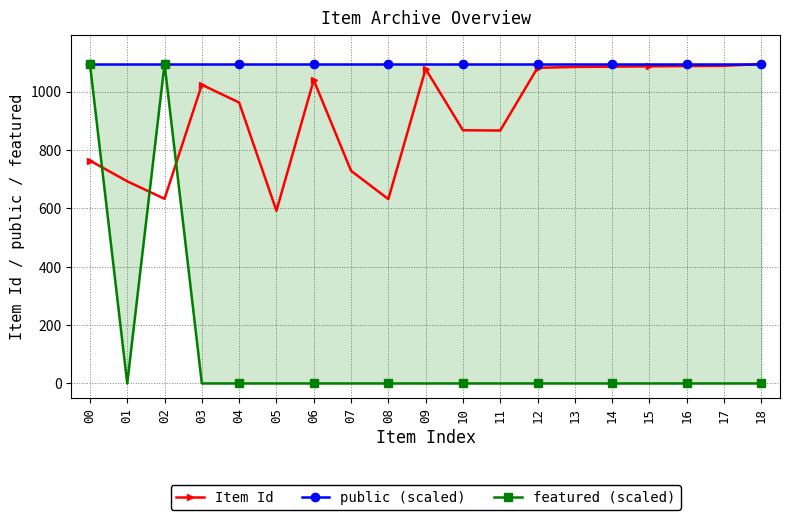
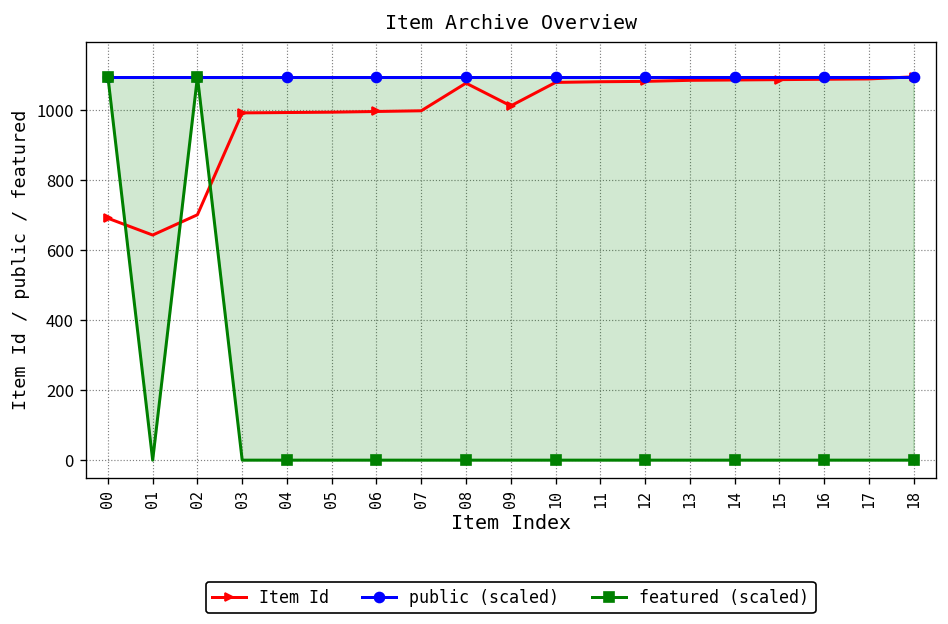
  {
    "Item Id": {
-     "00": 760,
-     "01": 690,
-     "02": 630,
-     "03": 1020,
-     "04": 960,
-     "05": 590,
-     "06": 1040,
-     "07": 730,
-     "08": 630,
-     "09": 1080,
-     "10": 870,
-     "11": 870,
+     "00": 690,
+     "01": 640,
+     "02": 700,
+     "03": 990,
+     "04": 990,
+     "05": 990,
+     "06": 1000,
+     "07": 1000,
+     "08": 1080,
+     "09": 1010,
+     "10": 1080,
+     "11": 1080,
      "12": 1080,
      "13": 1090,
      "14": 1090
    },
    "public (scaled)": {
      "01": 1100,
      "03": 1100,
      "04": 1100,
      "05": 1100,
      "06": 1100,
      "07": 1100,
      "08": 1100,
      "09": 1100,
      "10": 1100,
      "11": 1100,
      "12": 1100,
      "13": 1100,
      "14": 1100
    },
    "featured (scaled)": {
      "01": 0,
      "03": 0,
      "04": 0,
      "05": 0,
      "06": 0,
      "07": 0,
      "08": 0,
      "09": 0,
      "10": 0,
      "11": 0,
      "12": 0,
      "13": 0,
      "14": 0,
      "15": 0,
      "16": 0,
      "17": 0,
      "18": 0
    }
  }
